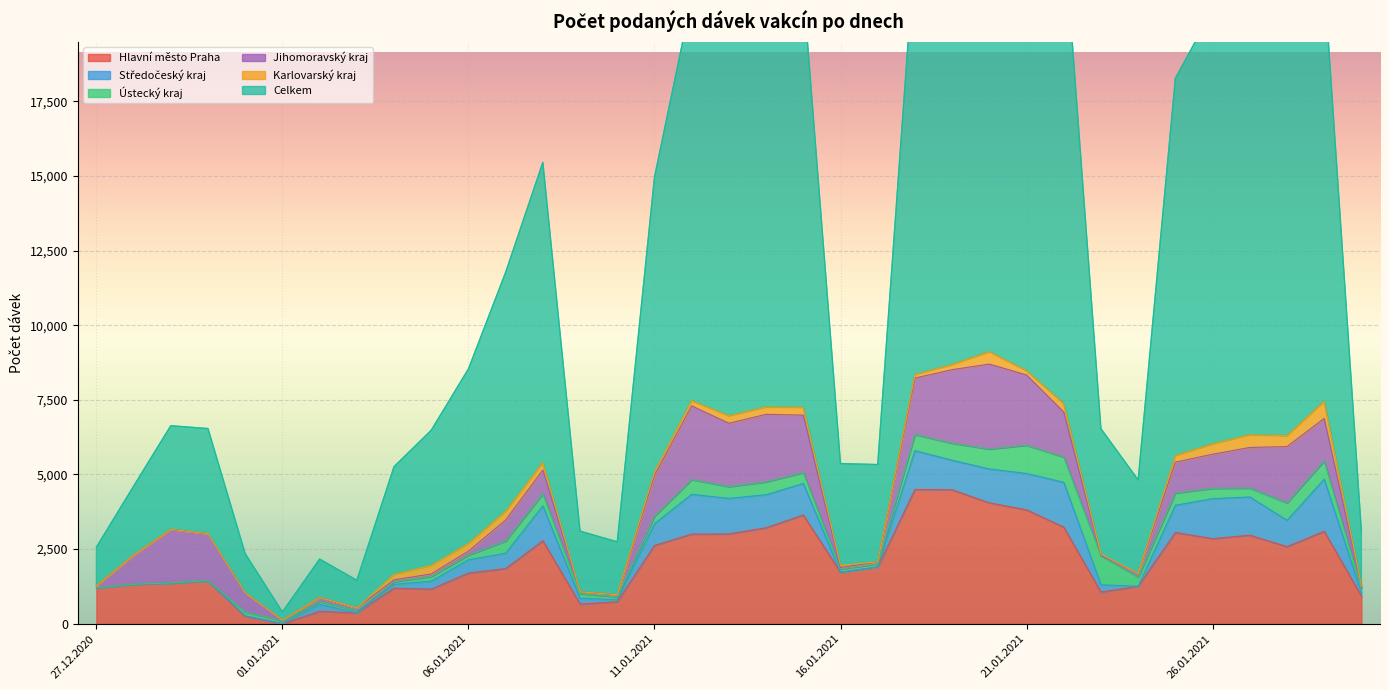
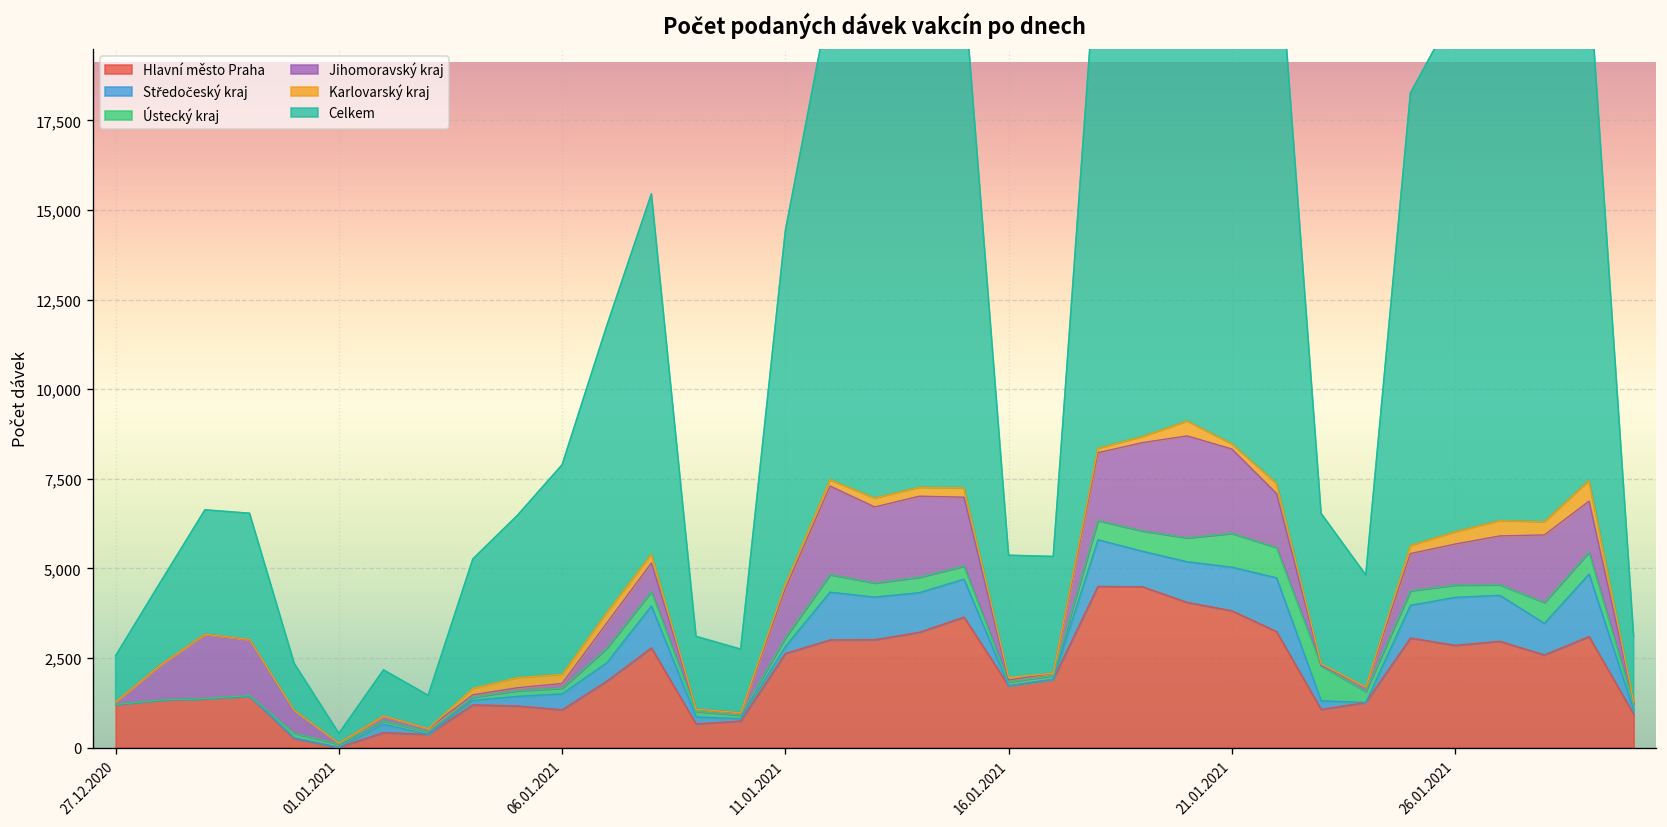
  {
    "Hlavní město Praha": {
-     "06.01.2021": "1,700",
+     "06.01.2021": "1,100",
      "11.01.2021": "2,600",
      "21.01.2021": "3,800",
      "26.01.2021": "2,900"
    },
    "Středočeský kraj": {
      "06.01.2021": "400",
-     "11.01.2021": "700",
+     "11.01.2021": "200",
      "21.01.2021": "1,200",
      "26.01.2021": "1,300"
    },
    "Jihomoravský kraj": {
      "06.01.2021": "100",
      "11.01.2021": "1,400",
      "21.01.2021": "2,400",
      "26.01.2021": "1,100"
    },
    "Karlovarský kraj": {
      "06.01.2021": "300",
      "11.01.2021": "100",
      "21.01.2021": "100",
      "26.01.2021": "300"
    }
  }
